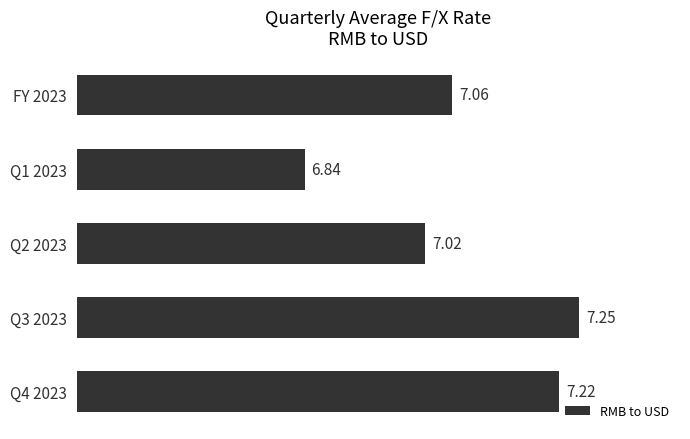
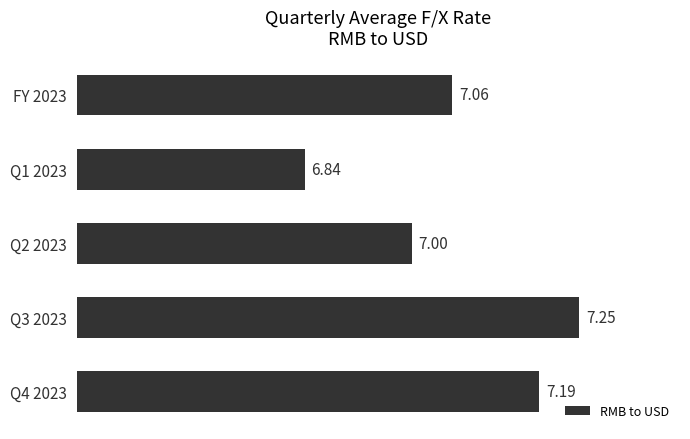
  {
    "FY 2023": 7.06,
    "Q1 2023": 6.84,
-   "Q2 2023": 7.02,
+   "Q2 2023": 7.00,
    "Q3 2023": 7.25,
-   "Q4 2023": 7.22
+   "Q4 2023": 7.19
  }
